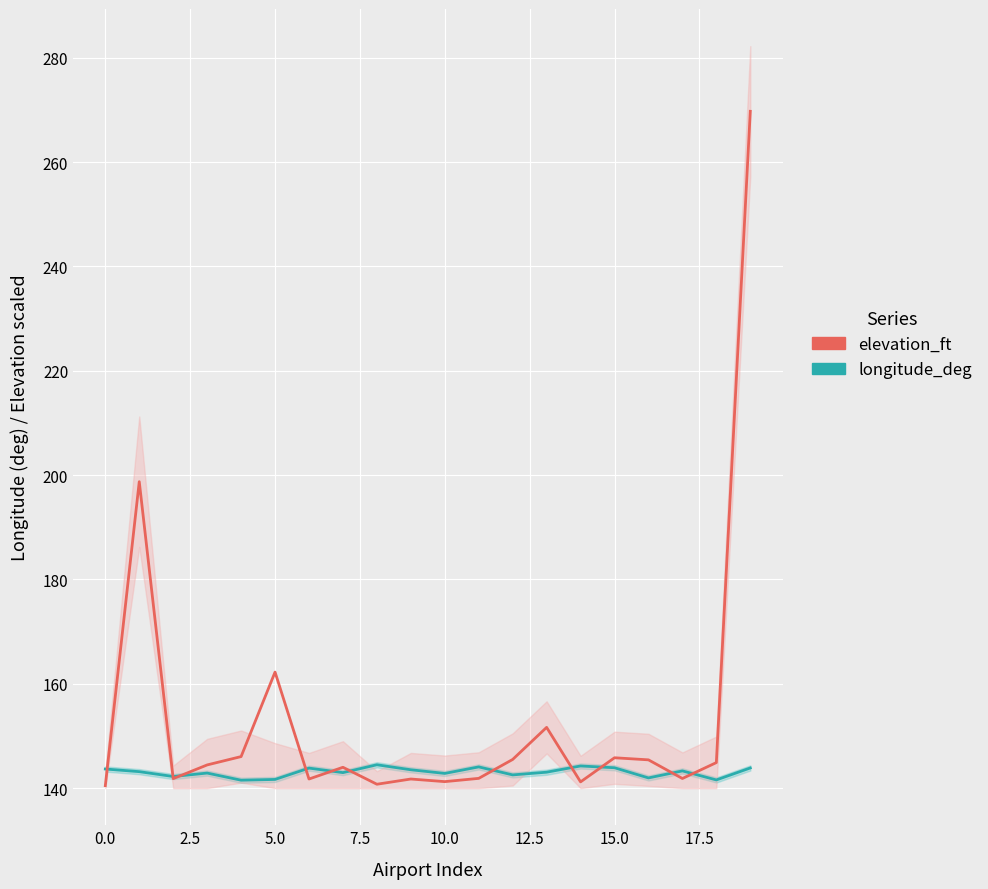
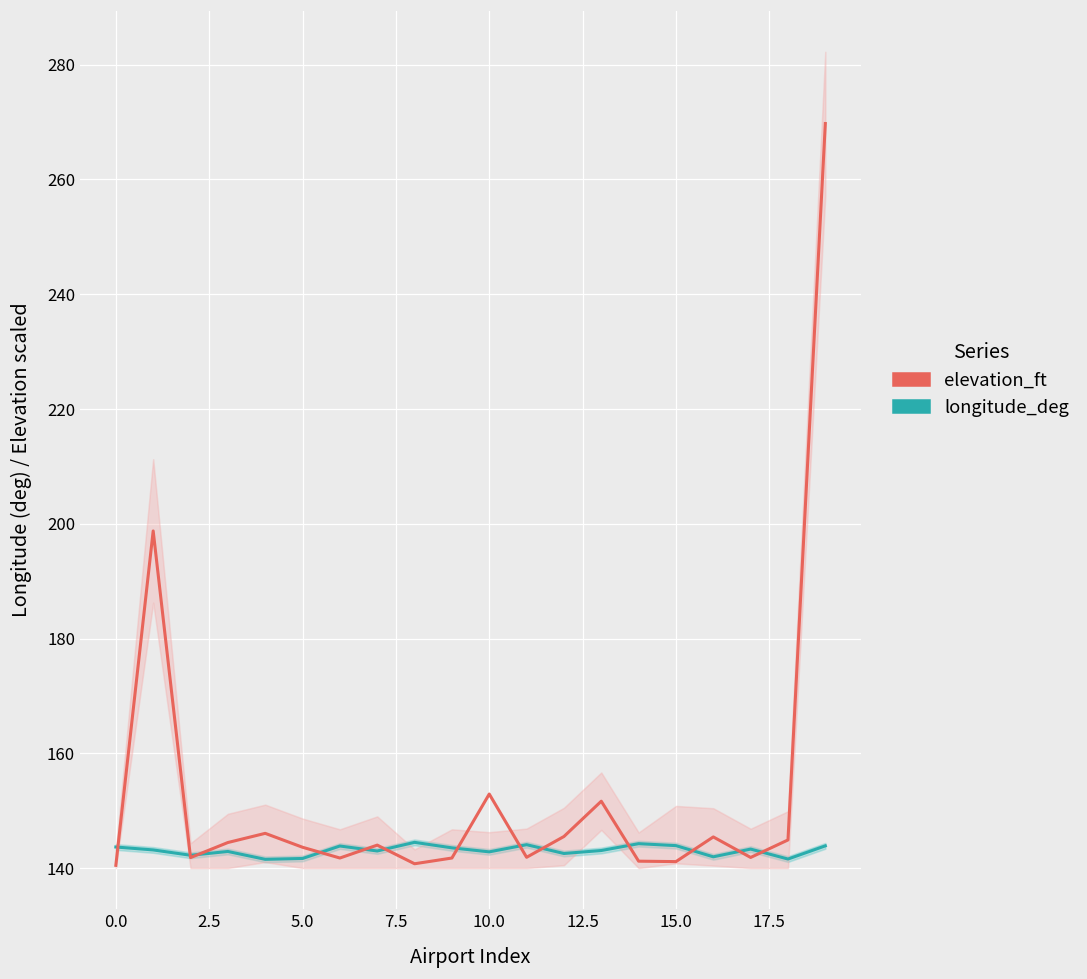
  {
    "longitude_deg": {
      "0.0": 144,
      "5.0": 142,
      "10.0": 143,
      "15.0": 144
    },
    "elevation_ft": {
      "0.0": 140,
-     "5.0": 162,
-     "10.0": 141,
-     "15.0": 146
+     "5.0": 144,
+     "10.0": 153,
+     "15.0": 141
    }
  }
